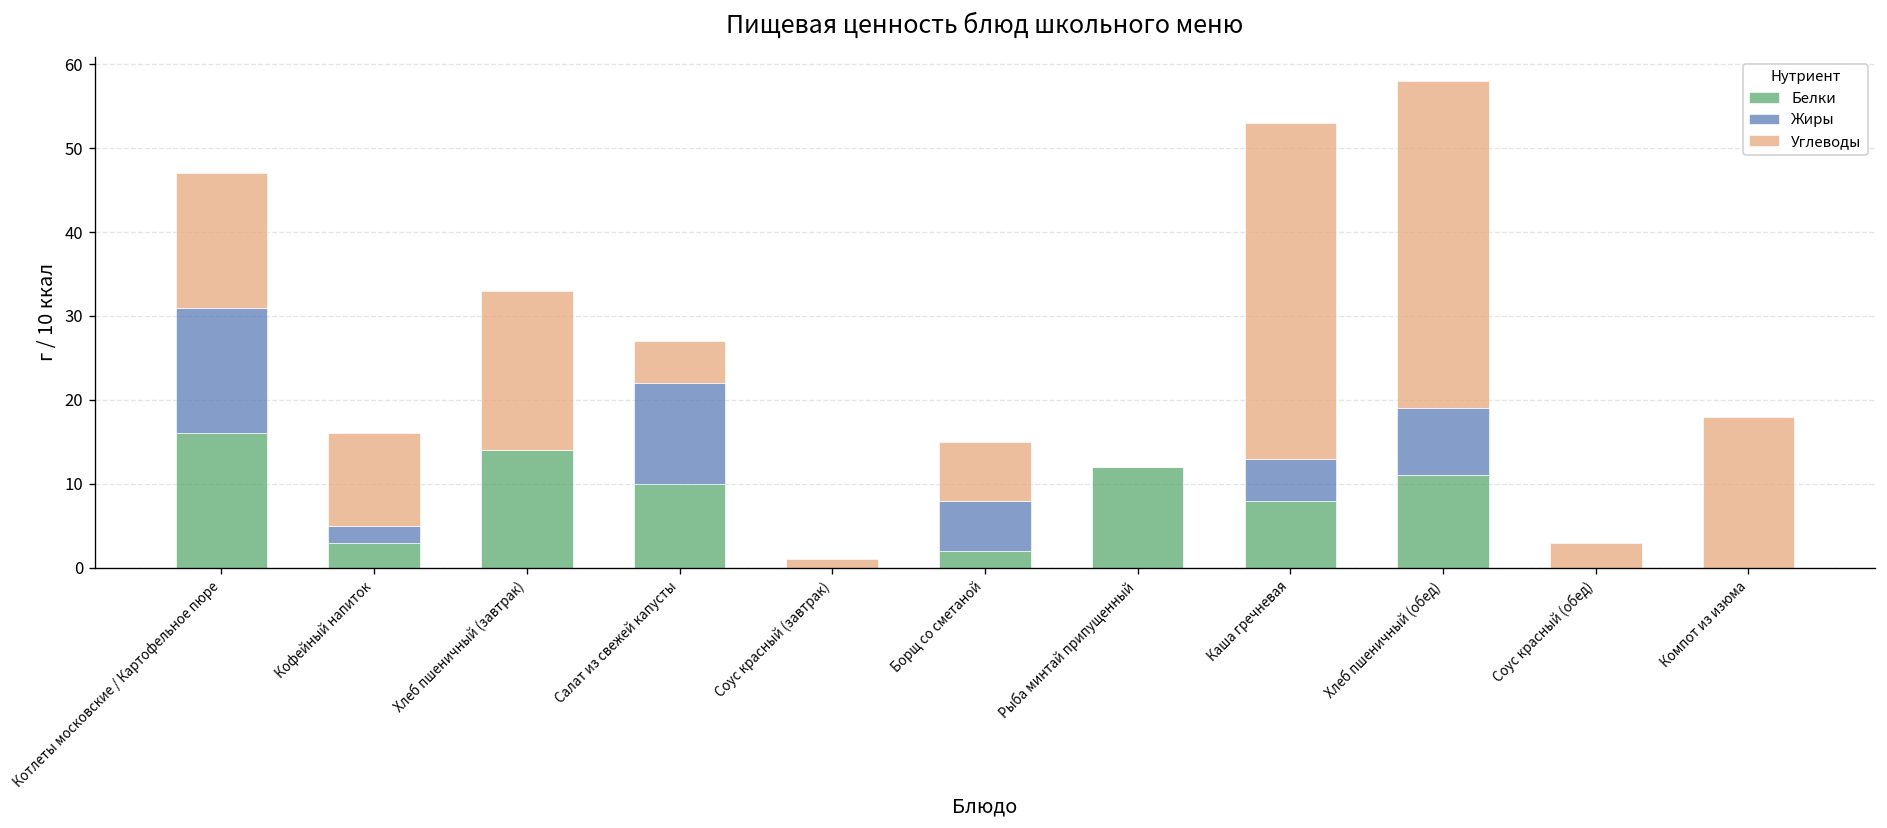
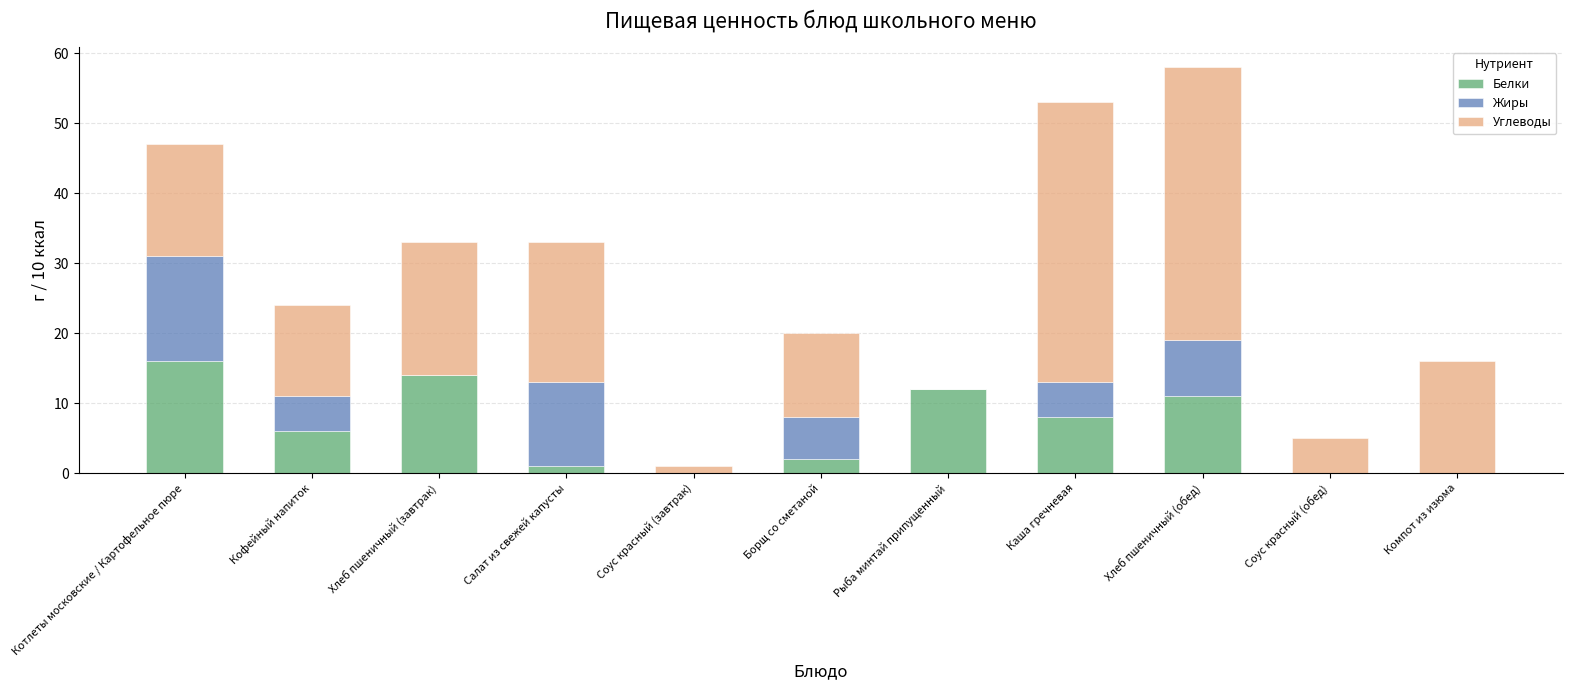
  {
    "Белки": {
      "Котлеты московские / Картофельное пюре": 16,
-     "Кофейный напиток": 3,
+     "Кофейный напиток": 6,
      "Хлеб пшеничный (завтрак)": 14,
-     "Салат из свежей капусты": 10,
+     "Салат из свежей капусты": 1,
      "Соус красный (завтрак)": 0,
      "Борщ со сметаной": 2,
      "Рыба минтай припущенный": 12,
      "Каша гречневая": 8,
      "Хлеб пшеничный (обед)": 11,
      "Соус красный (обед)": 0,
      "Компот из изюма": 0
    },
    "Жиры": {
      "Котлеты московские / Картофельное пюре": 15,
-     "Кофейный напиток": 2,
+     "Кофейный напиток": 5,
      "Хлеб пшеничный (завтрак)": 0,
      "Салат из свежей капусты": 12,
      "Соус красный (завтрак)": 0,
      "Борщ со сметаной": 6,
      "Рыба минтай припущенный": 0,
      "Каша гречневая": 5,
      "Хлеб пшеничный (обед)": 8,
      "Соус красный (обед)": 0,
      "Компот из изюма": 0
    },
    "Углеводы": {
      "Котлеты московские / Картофельное пюре": 16,
-     "Кофейный напиток": 11,
+     "Кофейный напиток": 13,
      "Хлеб пшеничный (завтрак)": 19,
-     "Салат из свежей капусты": 5,
+     "Салат из свежей капусты": 20,
      "Соус красный (завтрак)": 1,
-     "Борщ со сметаной": 7,
+     "Борщ со сметаной": 12,
      "Рыба минтай припущенный": 0,
      "Каша гречневая": 40,
      "Хлеб пшеничный (обед)": 39,
-     "Соус красный (обед)": 3,
-     "Компот из изюма": 18
+     "Соус красный (обед)": 5,
+     "Компот из изюма": 16
    }
  }
